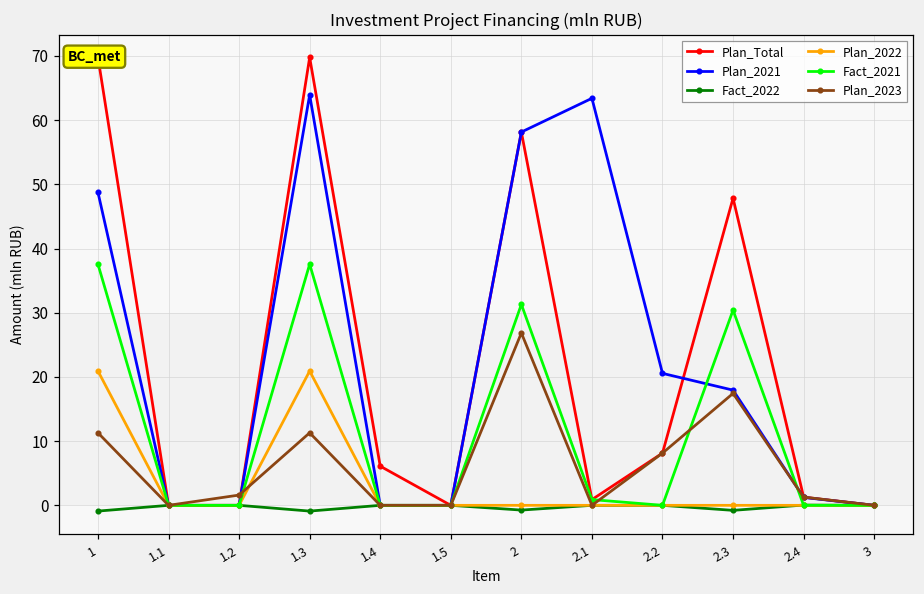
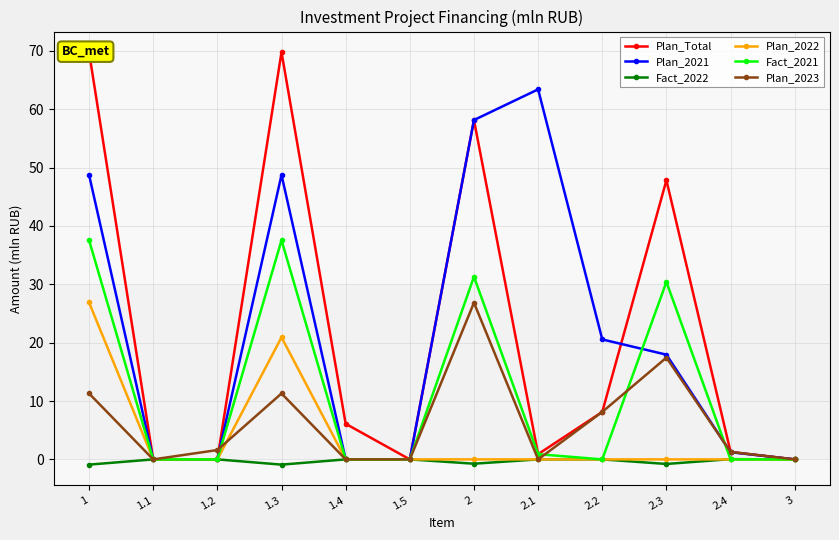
  {
    "Plan_Total": {
      "1.3": 70,
      "1.4": 6,
      "2.3": 48
    },
    "Plan_2021": {
      "1": 49,
-     "1.3": 64,
+     "1.3": 49,
      "2.1": 63,
      "2.2": 21,
      "2.3": 18
    },
    "Fact_2022": {
      "1": -1,
      "1.3": -1,
      "2": -1,
      "2.3": -1
    },
    "Plan_2022": {
-     "1": 21,
+     "1": 27,
      "1.3": 21,
      "2": 0,
      "2.3": 0
    },
    "Fact_2021": {
      "1": 38,
      "1.3": 38,
      "2": 31,
      "2.3": 30
    },
    "Plan_2023": {
      "1": 11,
      "1.2": 2,
      "1.3": 11,
      "2": 27,
      "2.3": 17
    }
  }
